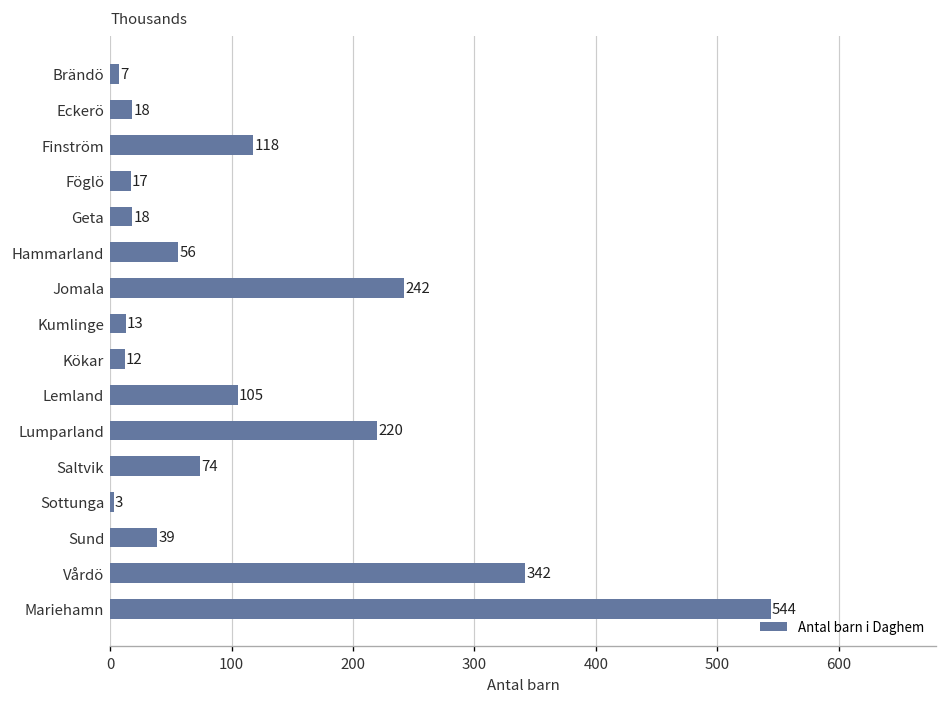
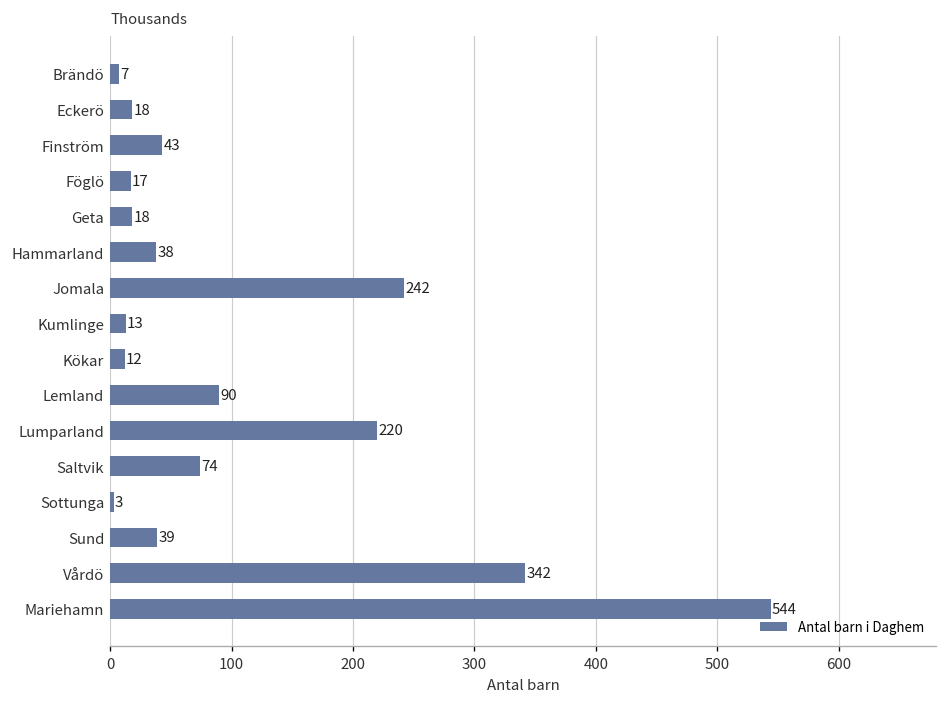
  {
    "Brändö": 7,
    "Eckerö": 18,
-   "Finström": 118,
+   "Finström": 43,
    "Föglö": 17,
    "Geta": 18,
-   "Hammarland": 56,
+   "Hammarland": 38,
    "Jomala": 242,
    "Kumlinge": 13,
    "Kökar": 12,
-   "Lemland": 105,
+   "Lemland": 90,
    "Lumparland": 220,
    "Saltvik": 74,
    "Sottunga": 3,
    "Sund": 39,
    "Vårdö": 342,
    "Mariehamn": 544
  }
